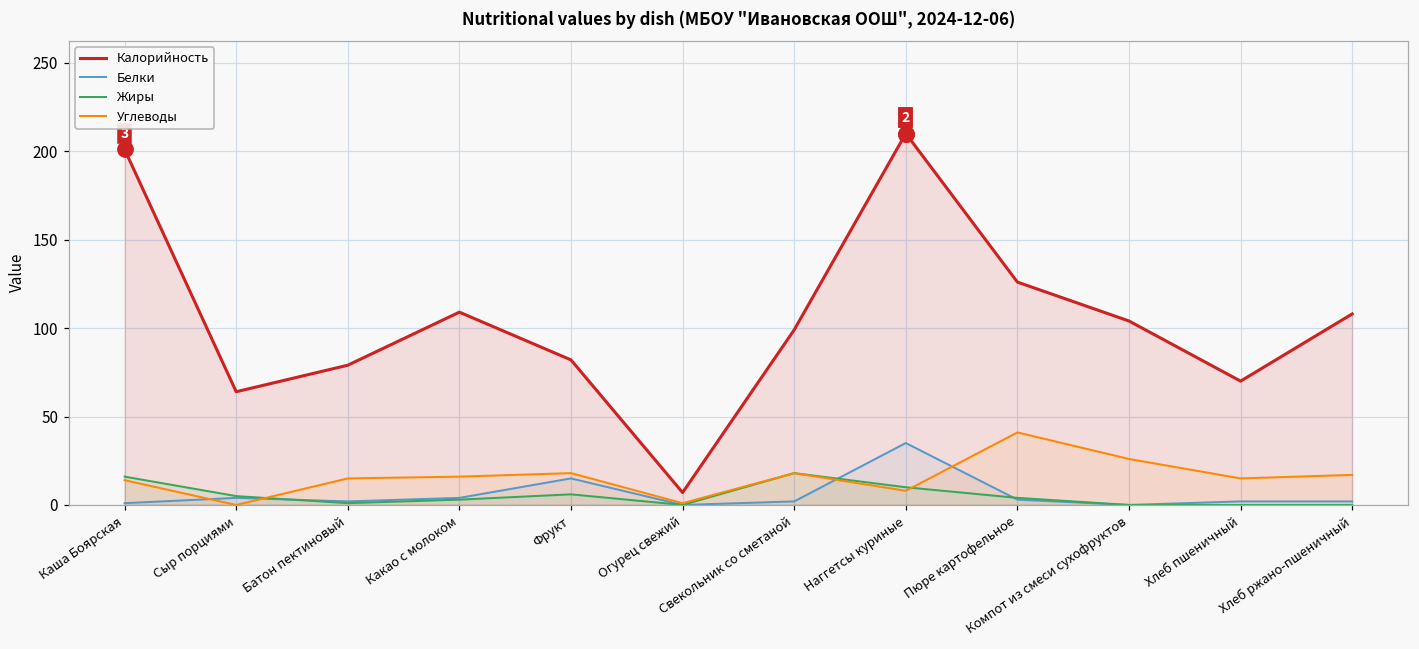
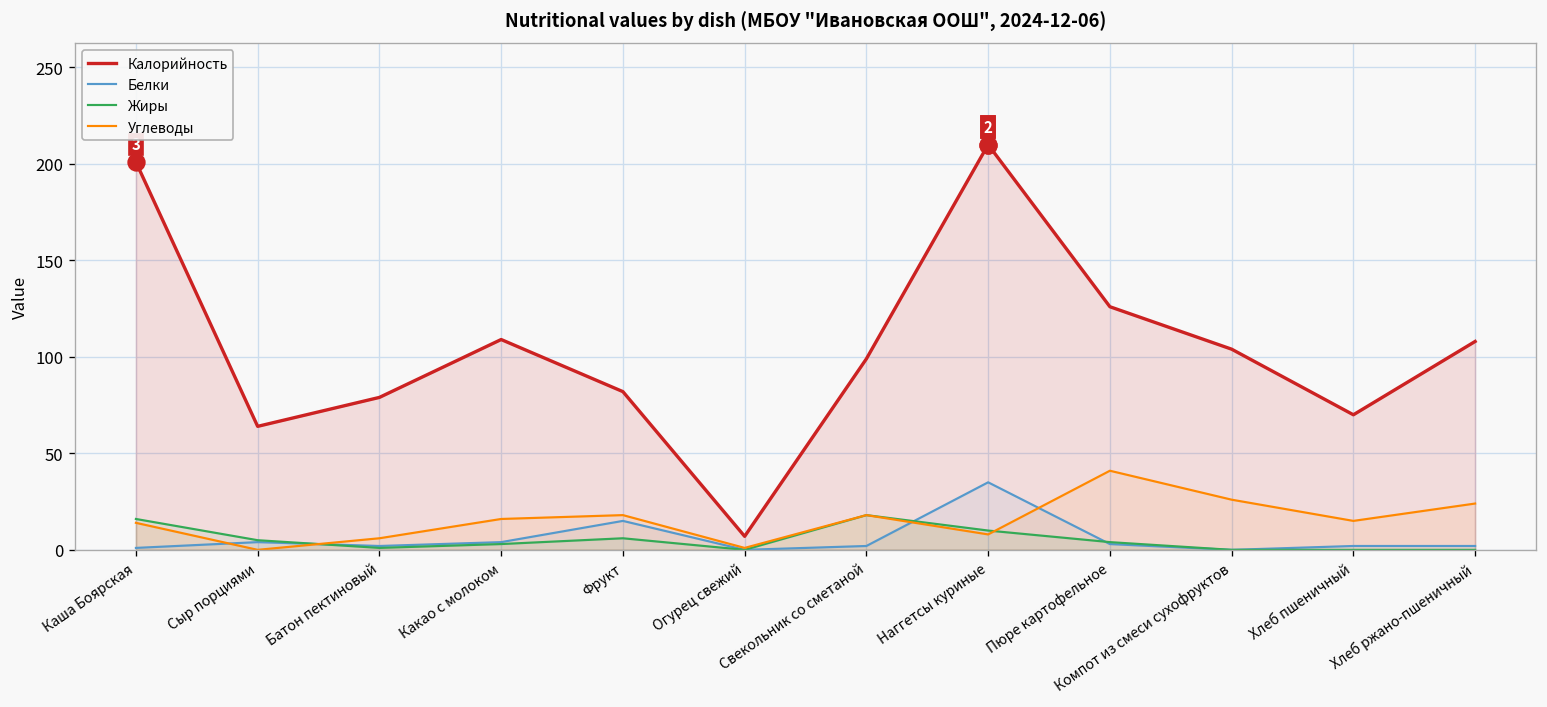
  {
    "Белки": {
      "Каша Боярская": 1,
      "Фрукт": 15,
      "Свекольник со сметаной": 2,
      "Наггетсы куриные": 35,
      "Хлеб пшеничный": 2,
      "Хлеб ржано-пшеничный": 2
    },
    "Жиры": {
      "Каша Боярская": 16,
      "Фрукт": 6,
      "Наггетсы куриные": 10,
      "Хлеб пшеничный": 0,
      "Хлеб ржано-пшеничный": 0
    },
    "Углеводы": {
      "Каша Боярская": 14,
      "Сыр порциями": 0,
-     "Батон пектиновый": 15,
+     "Батон пектиновый": 6,
      "Какао с молоком": 16,
      "Фрукт": 18,
      "Наггетсы куриные": 8,
      "Пюре картофельное": 41,
      "Компот из смеси сухофруктов": 26,
      "Хлеб пшеничный": 15,
-     "Хлеб ржано-пшеничный": 17
+     "Хлеб ржано-пшеничный": 24
    }
  }
